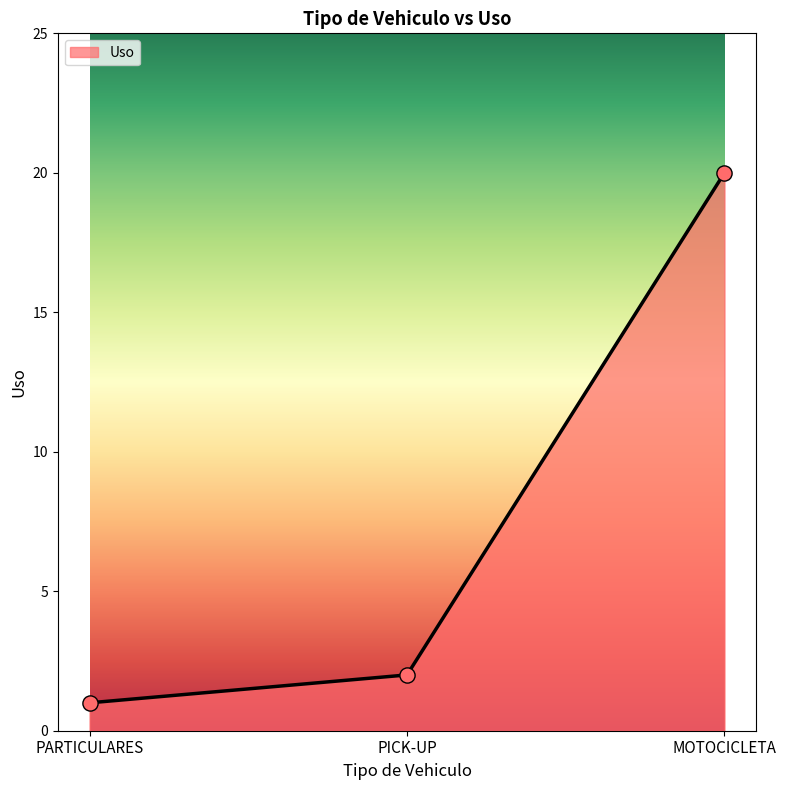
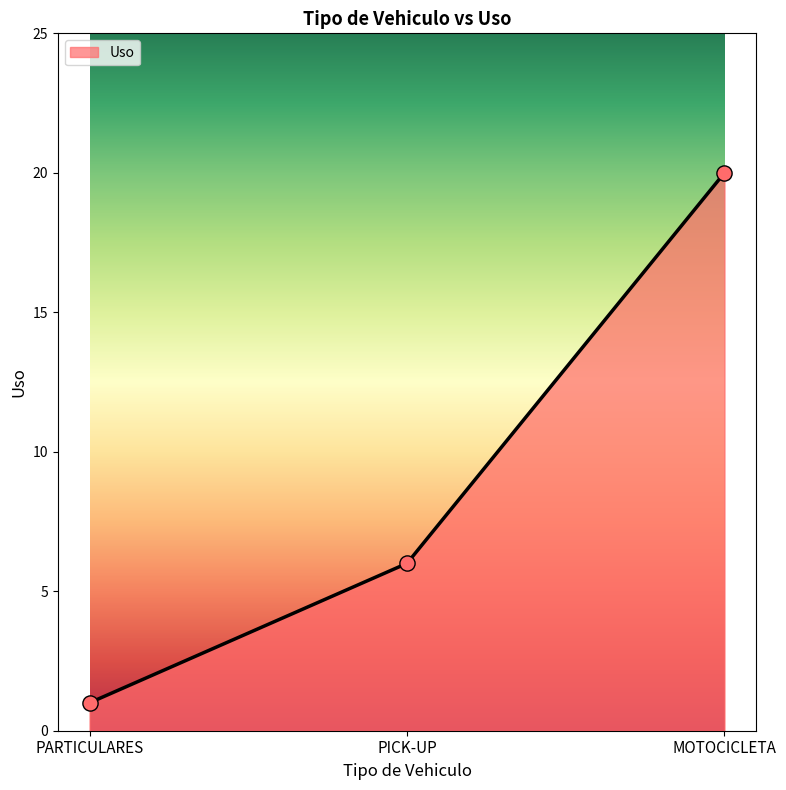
  {
    "PARTICULARES": 1,
-   "PICK-UP": 2,
+   "PICK-UP": 6,
    "MOTOCICLETA": 20
  }
